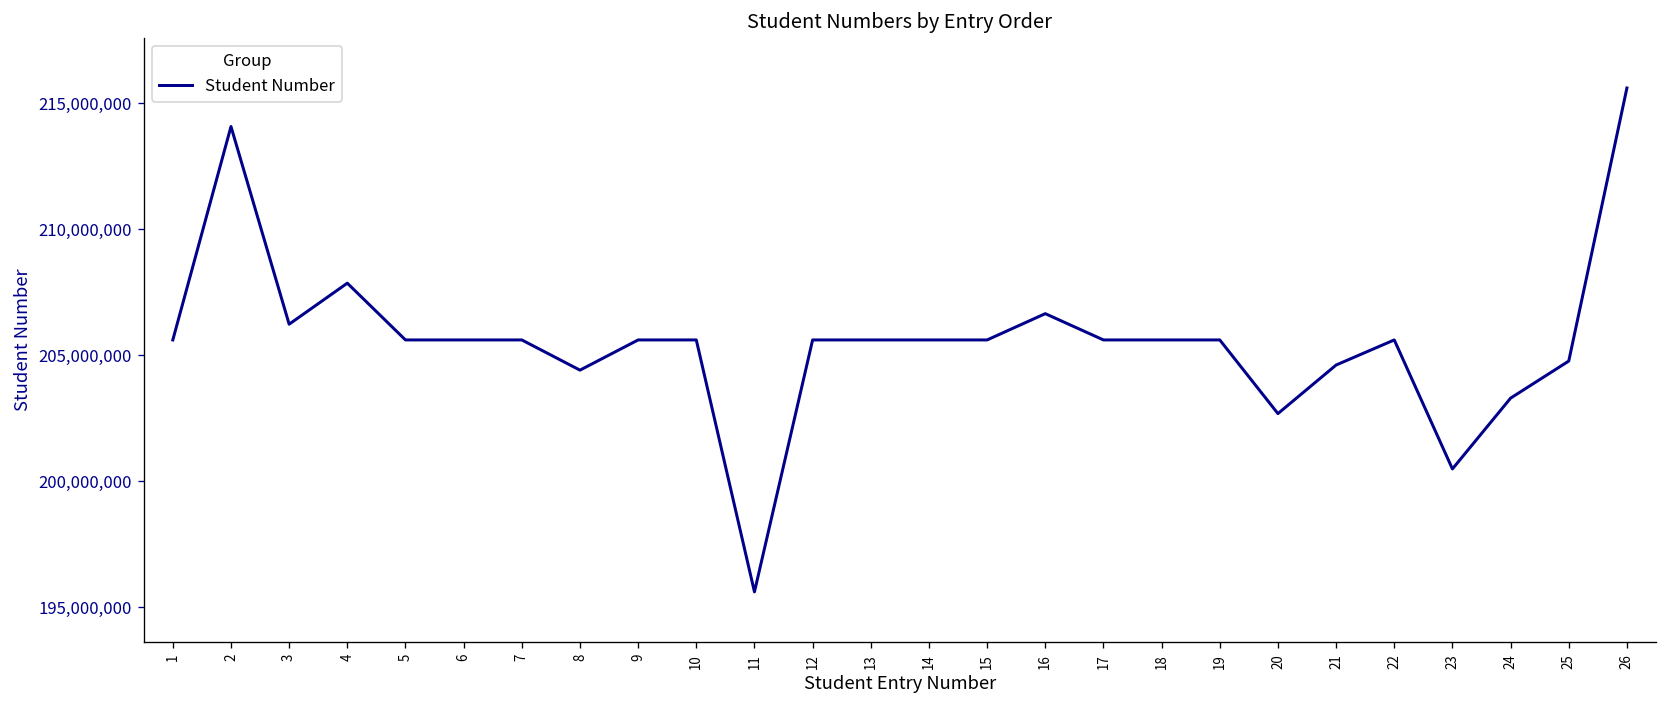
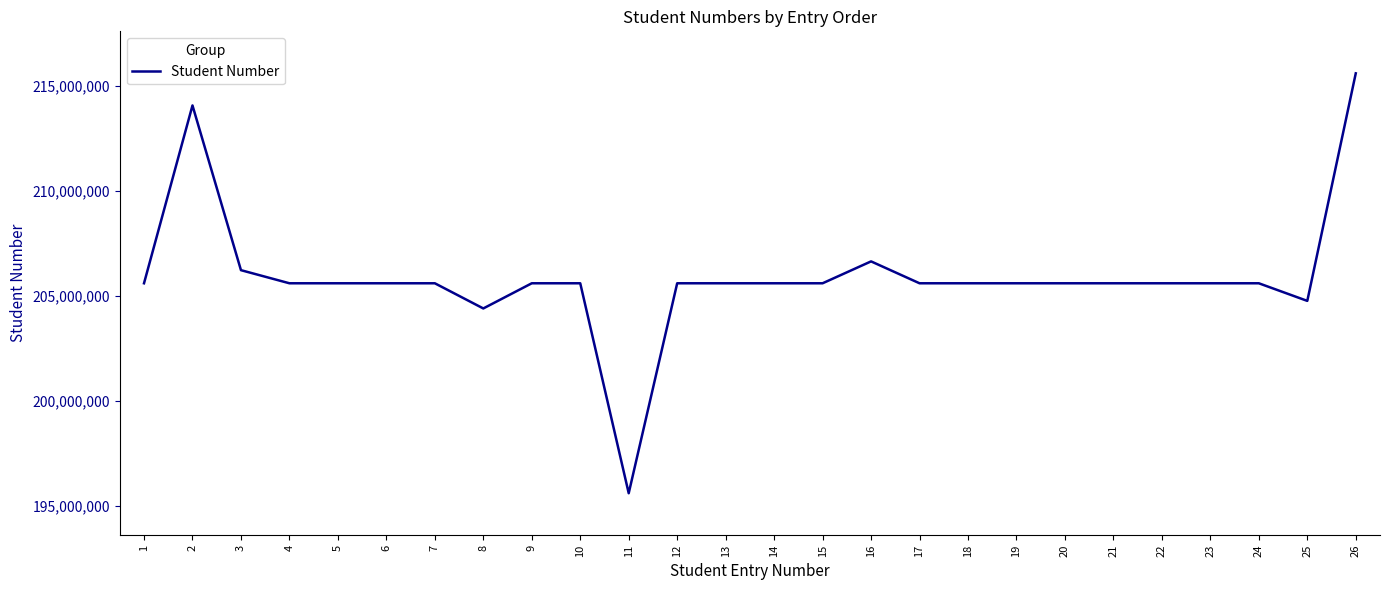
  {
    "1": "205,600,000",
    "2": "214,100,000",
    "3": "206,200,000",
-   "4": "207,900,000",
+   "4": "205,600,000",
    "5": "205,600,000",
    "6": "205,600,000",
    "7": "205,600,000",
    "8": "204,400,000",
    "9": "205,600,000",
    "10": "205,600,000",
    "11": "195,600,000",
    "12": "205,600,000",
    "13": "205,600,000",
    "14": "205,600,000",
    "15": "205,600,000",
    "16": "206,600,000",
    "17": "205,600,000",
    "18": "205,600,000",
    "19": "205,600,000",
-   "20": "202,700,000",
-   "21": "204,600,000",
+   "20": "205,600,000",
+   "21": "205,600,000",
    "22": "205,600,000",
-   "23": "200,500,000",
-   "24": "203,300,000",
+   "23": "205,600,000",
+   "24": "205,600,000",
    "25": "204,800,000",
    "26": "215,600,000"
  }
